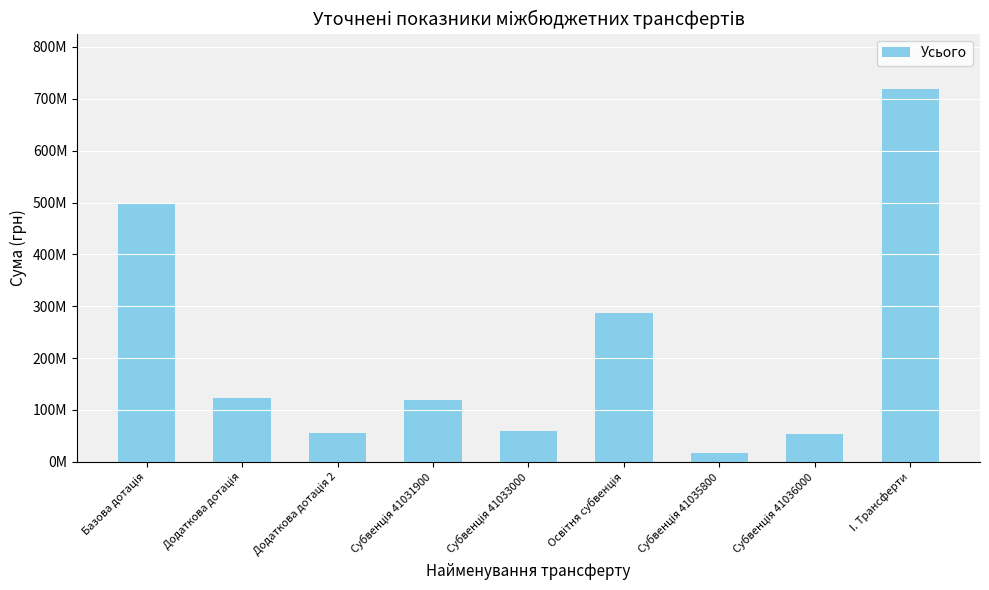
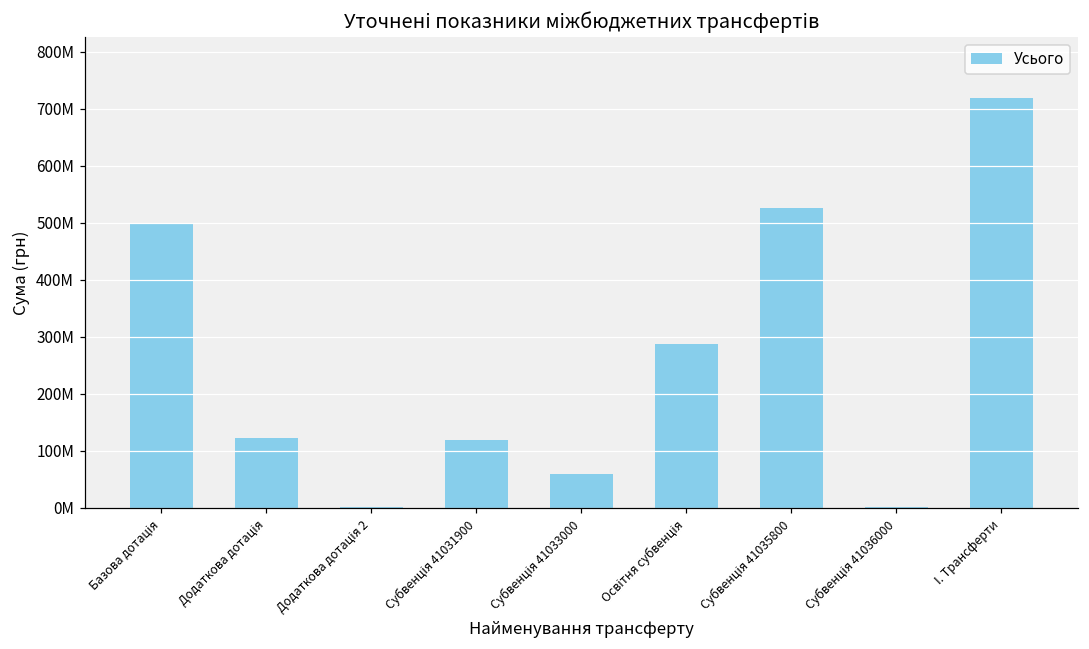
  {
    "Базова дотація": 500000000,
    "Додаткова дотація": 120000000,
-   "Додаткова дотація 2": 50000000,
+   "Додаткова дотація 2": 0,
    "Субвенція 41031900": 120000000,
    "Субвенція 41033000": 60000000,
    "Освітня субвенція": 290000000,
-   "Субвенція 41035800": 20000000,
-   "Субвенція 41036000": 50000000,
+   "Субвенція 41035800": 530000000,
+   "Субвенція 41036000": 0,
    "І. Трансферти": 720000000
  }
